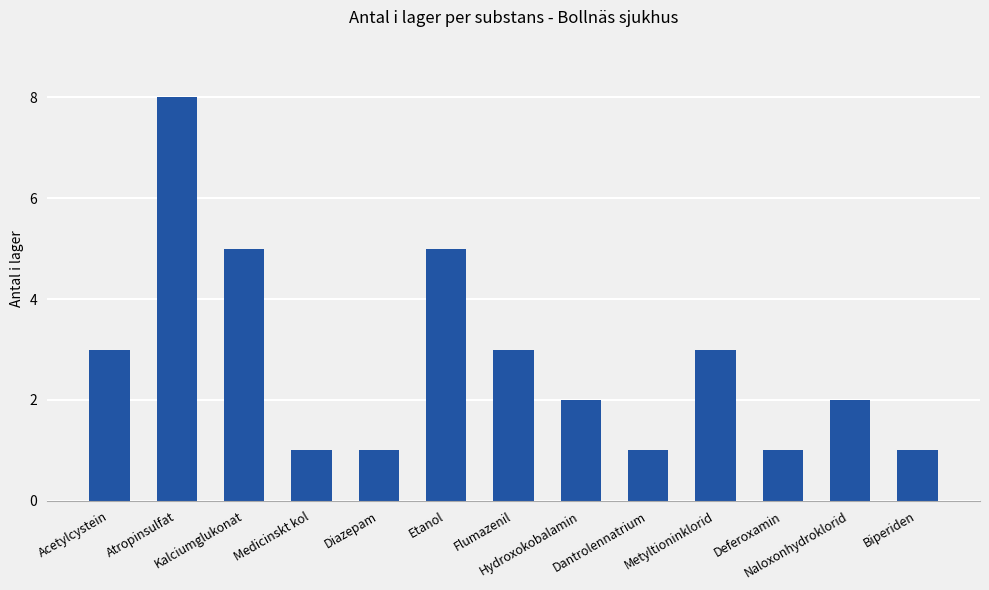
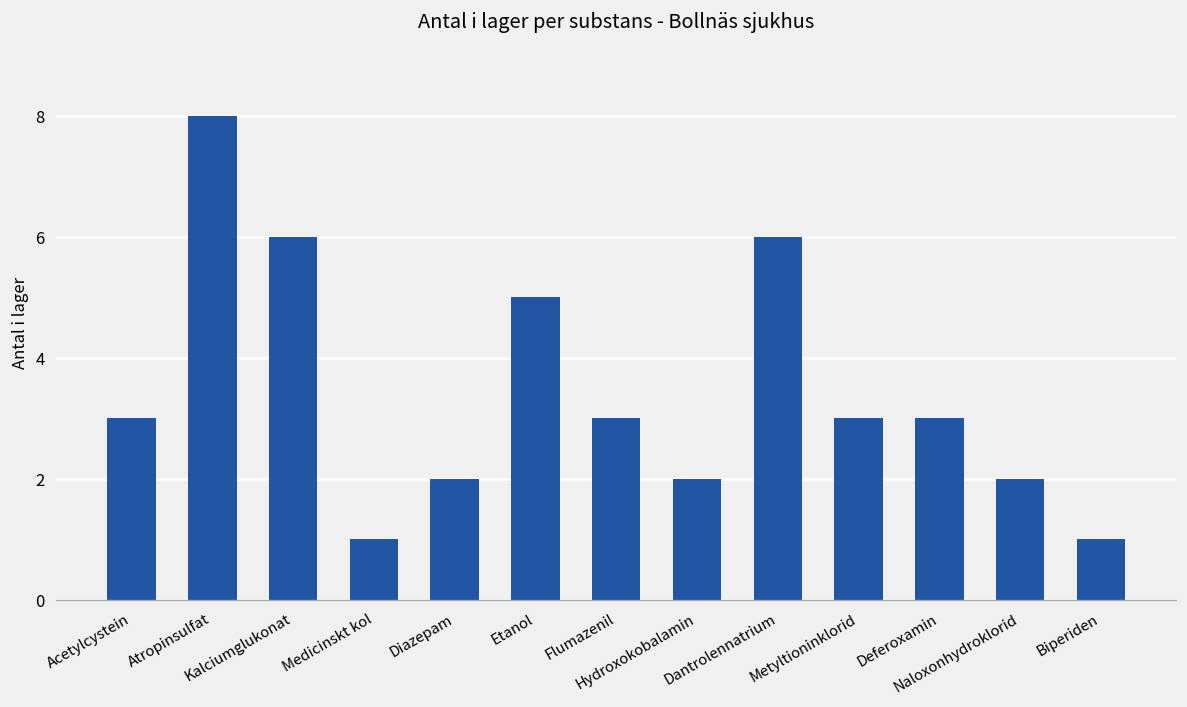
  {
    "Acetylcystein": 3,
    "Atropinsulfat": 8,
-   "Kalciumglukonat": 5,
+   "Kalciumglukonat": 6,
    "Medicinskt kol": 1,
-   "Diazepam": 1,
+   "Diazepam": 2,
    "Etanol": 5,
    "Flumazenil": 3,
    "Hydroxokobalamin": 2,
-   "Dantrolennatrium": 1,
+   "Dantrolennatrium": 6,
    "Metyltioninklorid": 3,
-   "Deferoxamin": 1,
+   "Deferoxamin": 3,
    "Naloxonhydroklorid": 2,
    "Biperiden": 1
  }
